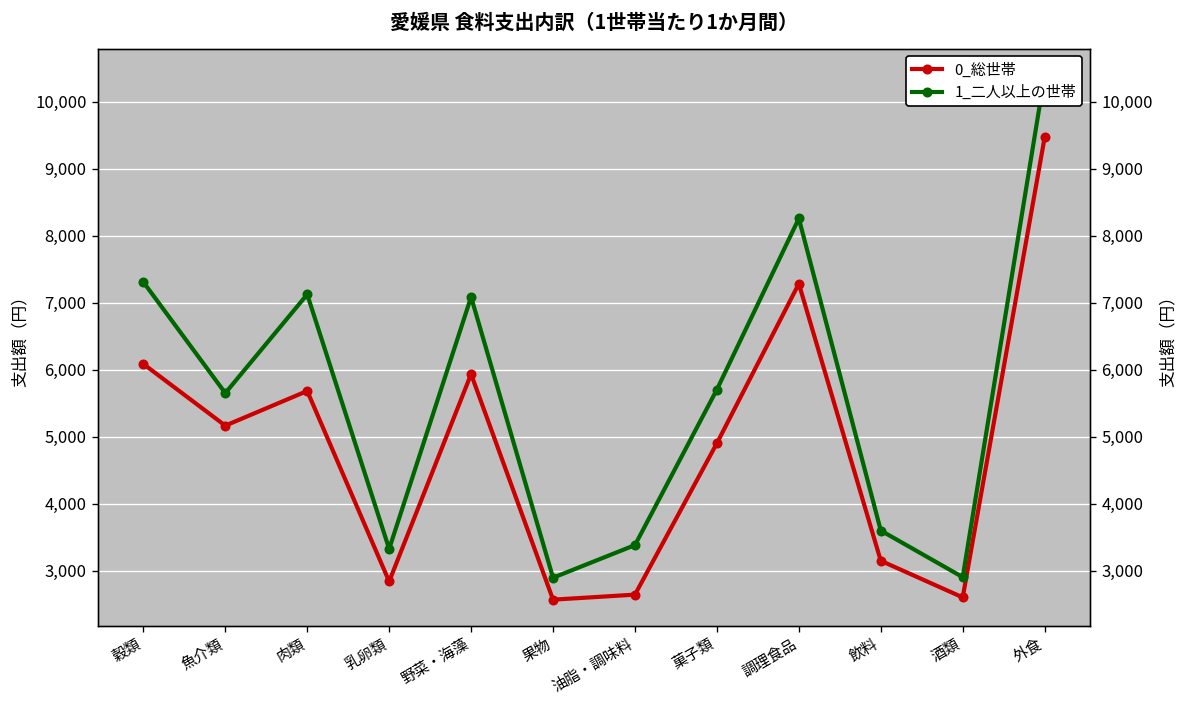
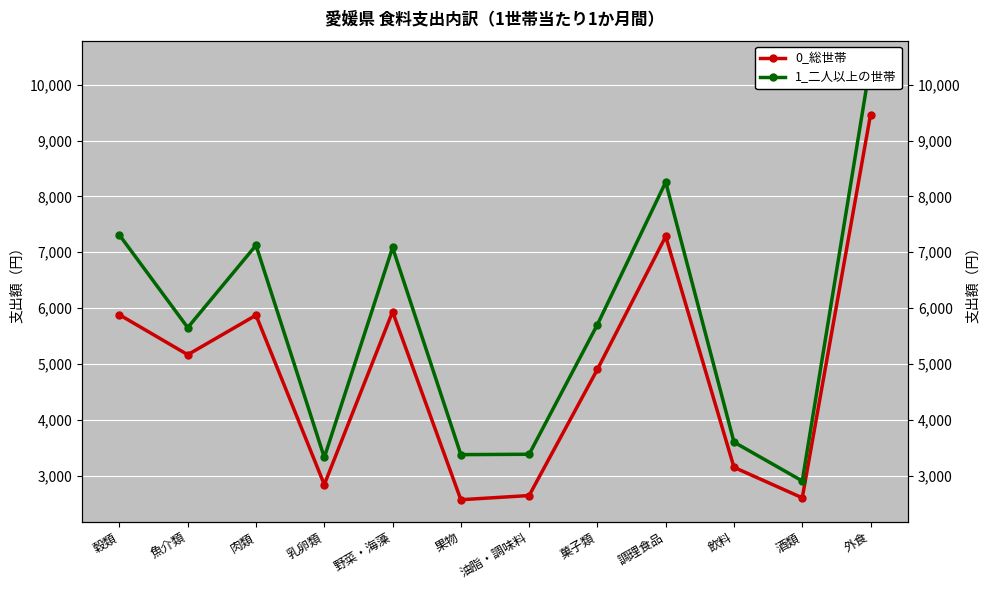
  {
    "0_総世帯": {
-     "穀類": "6,100",
+     "穀類": "5,900",
      "魚介類": "5,200",
-     "肉類": "5,700",
+     "肉類": "5,900",
      "乳卵類": "2,800",
      "野菜・海藻": "5,900",
      "果物": "2,600",
      "油脂・調味料": "2,600",
      "菓子類": "4,900",
      "調理食品": "7,300",
      "飲料": "3,200",
      "酒類": "2,600",
      "外食": "9,500"
    },
    "1_二人以上の世帯": {
      "穀類": "7,300",
      "魚介類": "5,700",
      "肉類": "7,100",
      "乳卵類": "3,300",
      "野菜・海藻": "7,100",
-     "果物": "2,900",
+     "果物": "3,400",
      "油脂・調味料": "3,400",
      "菓子類": "5,700",
      "調理食品": "8,300",
      "飲料": "3,600",
      "酒類": "2,900"
    }
  }
